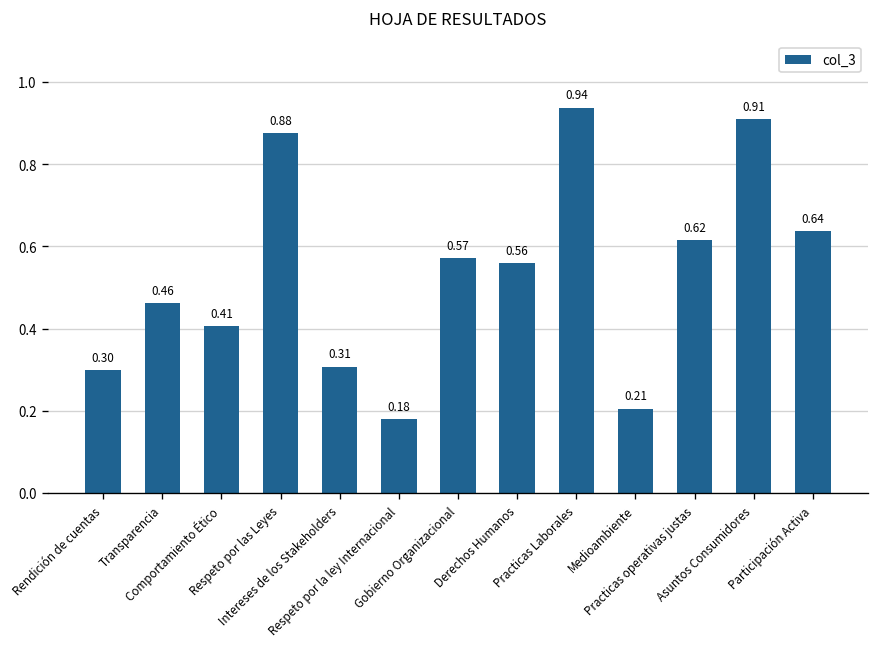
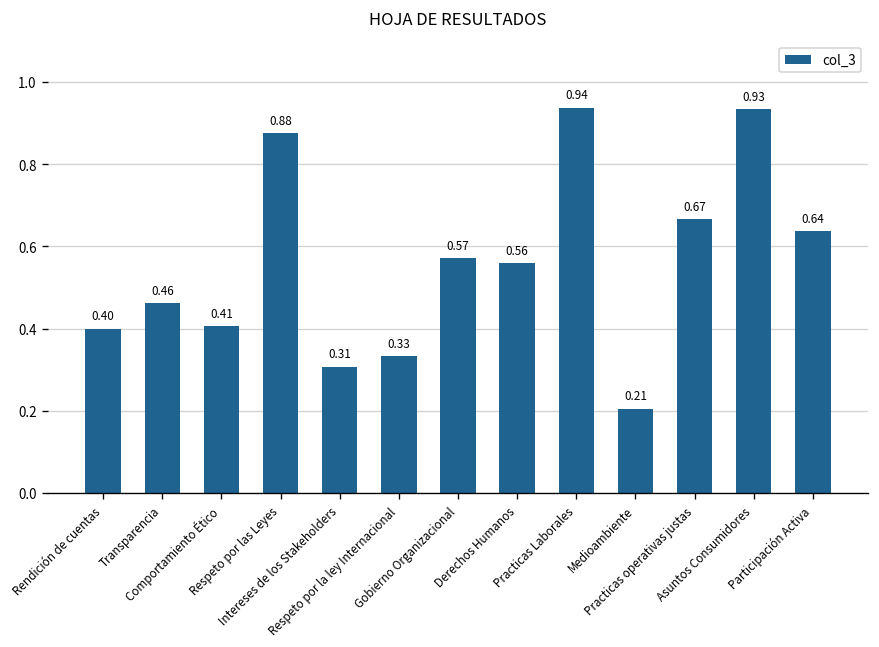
  {
-   "Rendición de cuentas": 0.30,
+   "Rendición de cuentas": 0.40,
    "Transparencia": 0.46,
    "Comportamiento Ético": 0.41,
    "Respeto por las Leyes": 0.88,
    "Intereses de los Stakeholders": 0.31,
-   "Respeto por la ley Internacional": 0.18,
+   "Respeto por la ley Internacional": 0.33,
    "Gobierno Organizacional": 0.57,
    "Derechos Humanos": 0.56,
    "Practicas Laborales": 0.94,
    "Medioambiente": 0.21,
-   "Practicas operativas justas": 0.62,
-   "Asuntos Consumidores": 0.91,
+   "Practicas operativas justas": 0.67,
+   "Asuntos Consumidores": 0.93,
    "Participación Activa": 0.64
  }
